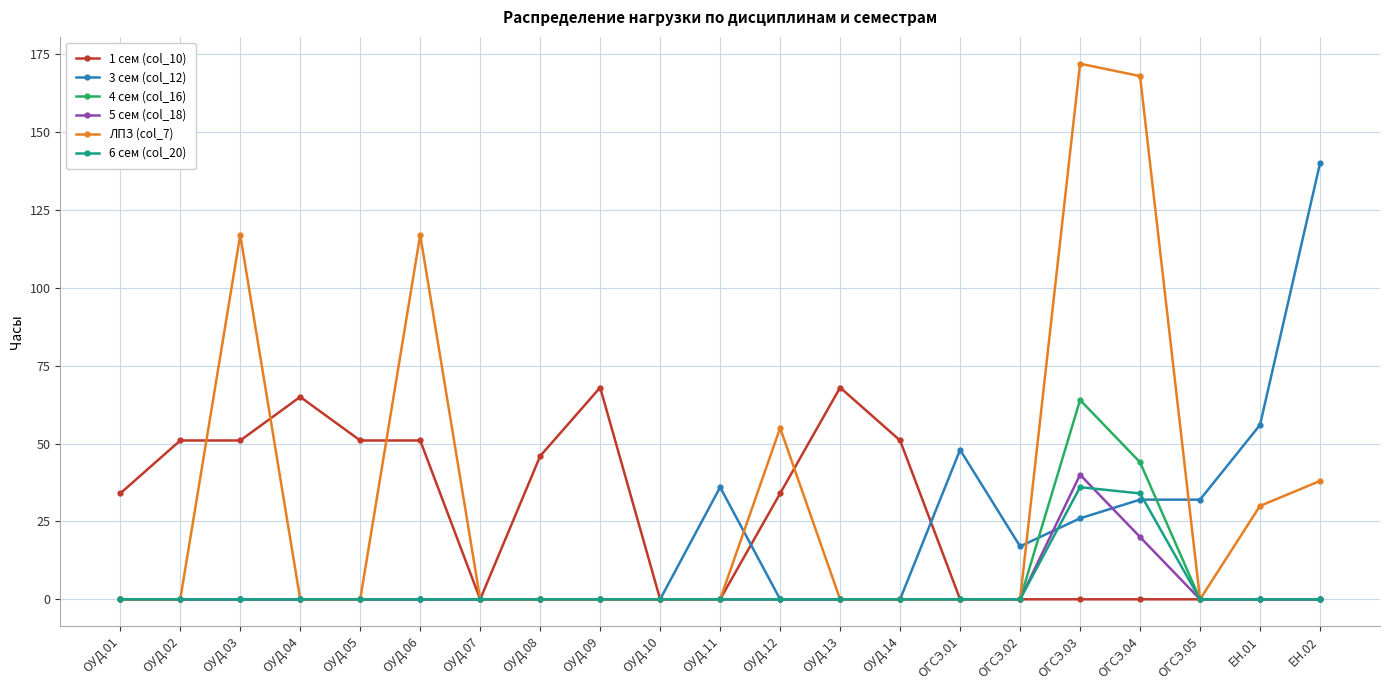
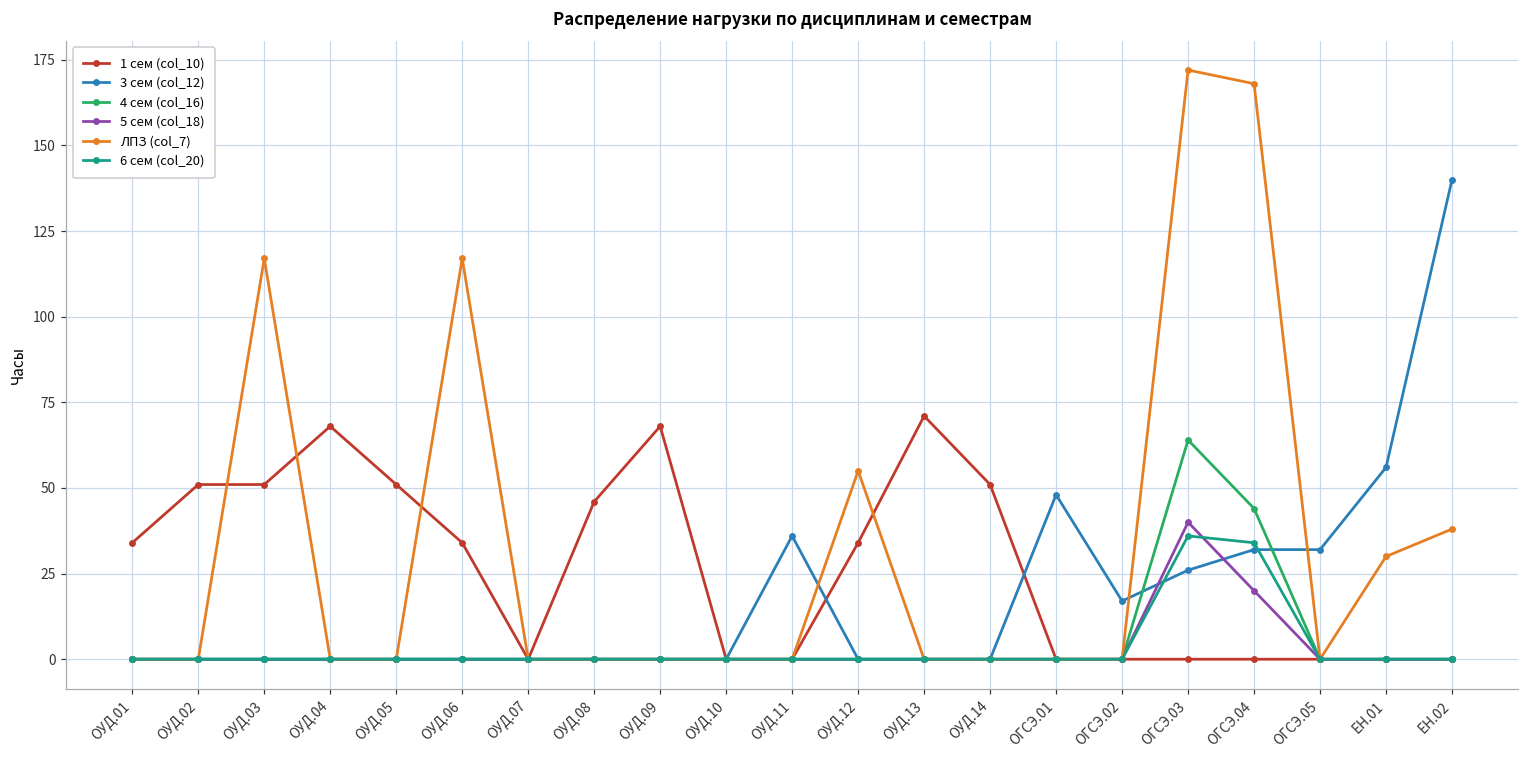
  {
    "1 сем (col_10)": {
      "ОУД.01": 34,
      "ОУД.02": 51,
      "ОУД.03": 51,
-     "ОУД.04": 65,
+     "ОУД.04": 68,
      "ОУД.05": 51,
-     "ОУД.06": 51,
+     "ОУД.06": 34,
      "ОУД.08": 46,
      "ОУД.09": 68,
      "ОУД.12": 34,
-     "ОУД.13": 68,
+     "ОУД.13": 71,
      "ОУД.14": 51,
      "ОГСЭ.03": 0,
      "ОГСЭ.04": 0
    },
    "3 сем (col_12)": {
      "ОУД.11": 36,
      "ОГСЭ.01": 48,
      "ОГСЭ.02": 17,
      "ОГСЭ.03": 26,
      "ОГСЭ.04": 32,
      "ОГСЭ.05": 32,
      "ЕН.01": 56,
      "ЕН.02": 140
    },
    "5 сем (col_18)": {
      "ОГСЭ.03": 40,
      "ОГСЭ.04": 20
    },
    "ЛПЗ (col_7)": {
      "ОУД.03": 117,
      "ОУД.06": 117,
      "ОУД.12": 55,
      "ОГСЭ.03": 172,
      "ОГСЭ.04": 168,
      "ЕН.01": 30,
      "ЕН.02": 38
    }
  }
